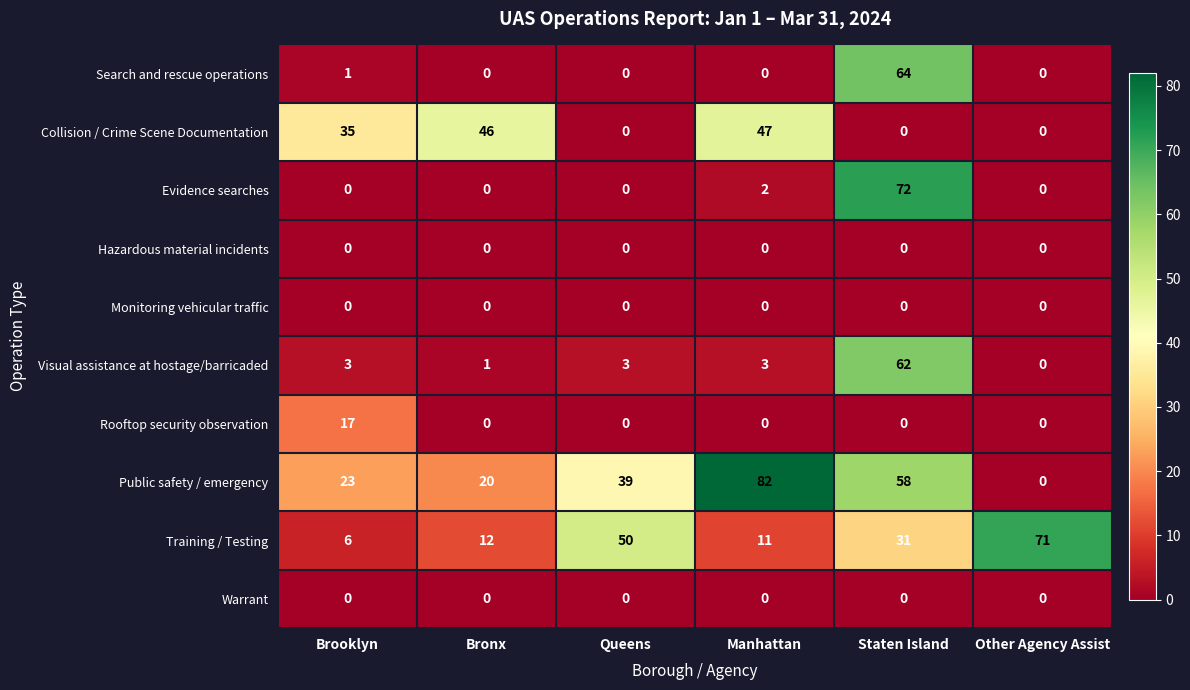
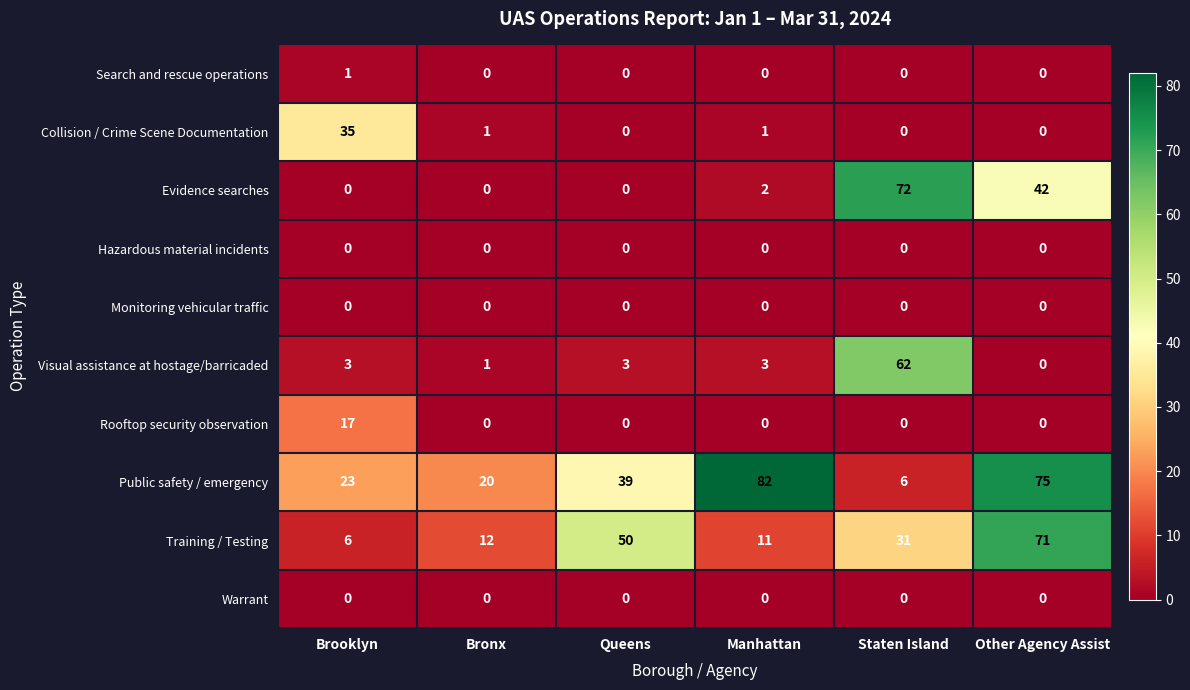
  {
    "Search and rescue operations": {
      "Brooklyn": 1,
      "Bronx": 0,
      "Queens": 0,
      "Manhattan": 0,
-     "Staten Island": 64,
+     "Staten Island": 0,
      "Other Agency Assist": 0
    },
    "Collision / Crime Scene Documentation": {
      "Brooklyn": 35,
-     "Bronx": 46,
+     "Bronx": 1,
      "Queens": 0,
-     "Manhattan": 47,
+     "Manhattan": 1,
      "Staten Island": 0,
      "Other Agency Assist": 0
    },
    "Evidence searches": {
      "Brooklyn": 0,
      "Bronx": 0,
      "Queens": 0,
      "Manhattan": 2,
      "Staten Island": 72,
-     "Other Agency Assist": 0
+     "Other Agency Assist": 42
    },
    "Hazardous material incidents": {
      "Brooklyn": 0,
      "Bronx": 0,
      "Queens": 0,
      "Manhattan": 0,
      "Staten Island": 0,
      "Other Agency Assist": 0
    },
    "Monitoring vehicular traffic": {
      "Brooklyn": 0,
      "Bronx": 0,
      "Queens": 0,
      "Manhattan": 0,
      "Staten Island": 0,
      "Other Agency Assist": 0
    },
    "Visual assistance at hostage/barricaded": {
      "Brooklyn": 3,
      "Bronx": 1,
      "Queens": 3,
      "Manhattan": 3,
      "Staten Island": 62,
      "Other Agency Assist": 0
    },
    "Rooftop security observation": {
      "Brooklyn": 17,
      "Bronx": 0,
      "Queens": 0,
      "Manhattan": 0,
      "Staten Island": 0,
      "Other Agency Assist": 0
    },
    "Public safety / emergency": {
      "Brooklyn": 23,
      "Bronx": 20,
      "Queens": 39,
      "Manhattan": 82,
-     "Staten Island": 58,
-     "Other Agency Assist": 0
+     "Staten Island": 6,
+     "Other Agency Assist": 75
    },
    "Training / Testing": {
      "Brooklyn": 6,
      "Bronx": 12,
      "Queens": 50,
      "Manhattan": 11,
      "Staten Island": 31,
      "Other Agency Assist": 71
    },
    "Warrant": {
      "Brooklyn": 0,
      "Bronx": 0,
      "Queens": 0,
      "Manhattan": 0,
      "Staten Island": 0,
      "Other Agency Assist": 0
    }
  }
